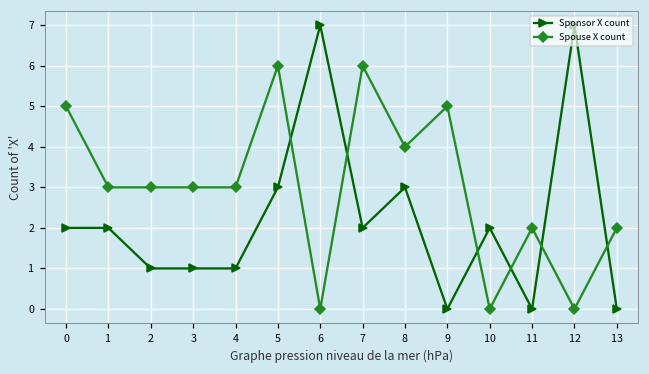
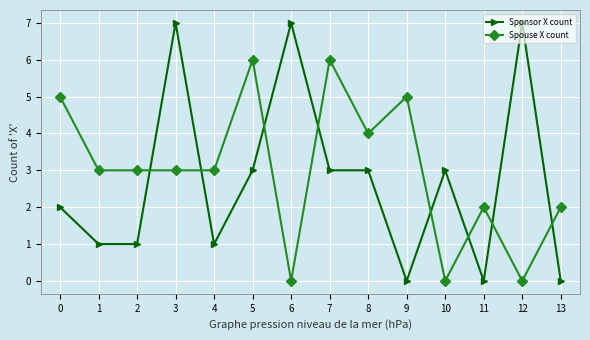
  {
    "Sponsor X count": {
      "0": 2,
-     "1": 2,
+     "1": 1,
      "2": 1,
-     "3": 1,
+     "3": 7,
      "4": 1,
      "5": 3,
      "6": 7,
-     "7": 2,
+     "7": 3,
      "8": 3,
      "9": 0,
-     "10": 2,
+     "10": 3,
      "11": 0,
      "13": 0
    },
    "Spouse X count": {
      "0": 5,
      "1": 3,
      "2": 3,
      "3": 3,
      "4": 3,
      "5": 6,
      "6": 0,
      "7": 6,
      "8": 4,
      "9": 5,
      "10": 0,
      "11": 2,
      "12": 0,
      "13": 2
    }
  }
